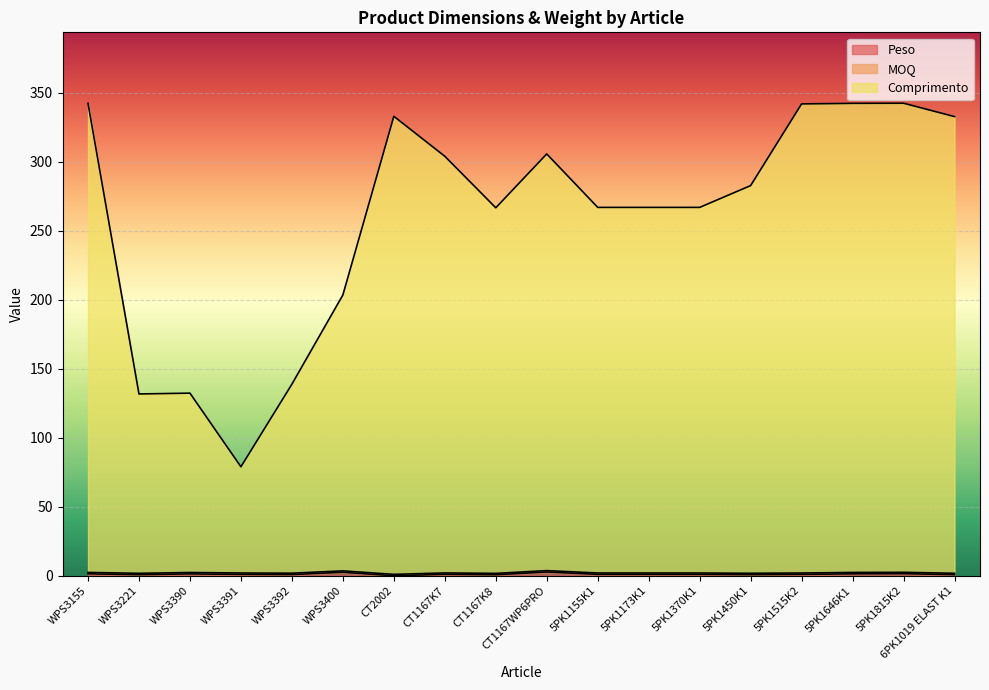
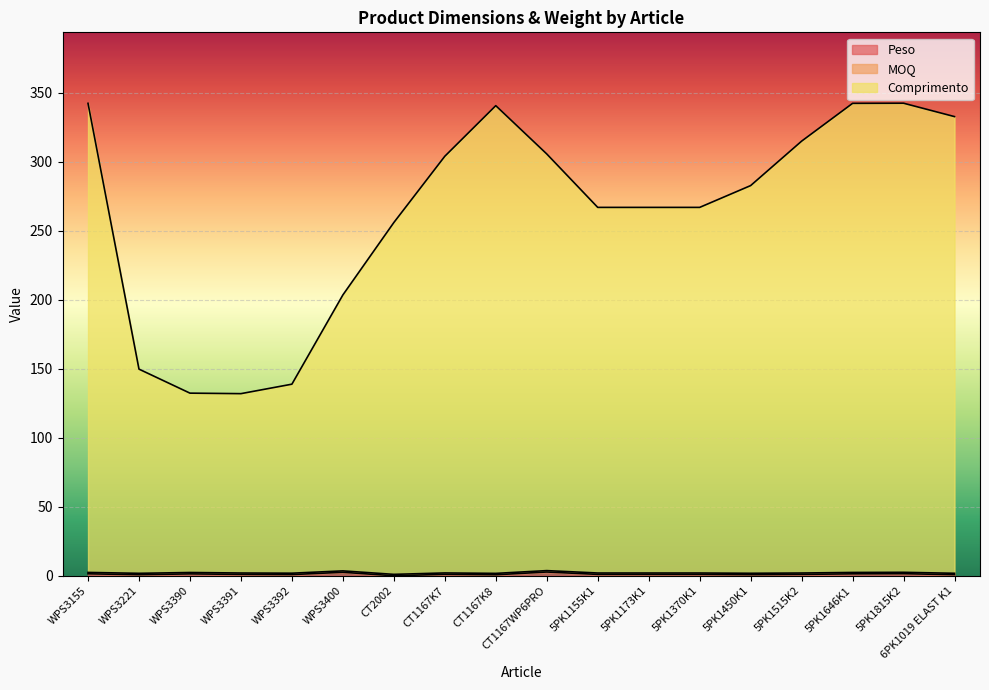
  {
    "Comprimento": {
      "WPS3155": 340,
-     "WPS3221": 130,
+     "WPS3221": 148,
      "WPS3390": 130,
-     "WPS3391": 77,
+     "WPS3391": 130,
      "WPS3392": 137,
      "WPS3400": 200,
-     "CT2002": 332,
+     "CT2002": 255,
      "CT1167K7": 302,
-     "CT1167K8": 265,
+     "CT1167K8": 339,
      "CT1167WP6PRO": 302,
      "5PK1155K1": 265,
      "5PK1173K1": 265,
      "5PK1370K1": 265,
      "5PK1450K1": 281,
-     "5PK1515K2": 340,
+     "5PK1515K2": 313,
      "5PK1646K1": 340,
      "5PK1815K2": 340,
      "6PK1019 ELAST K1": 331
    }
  }
